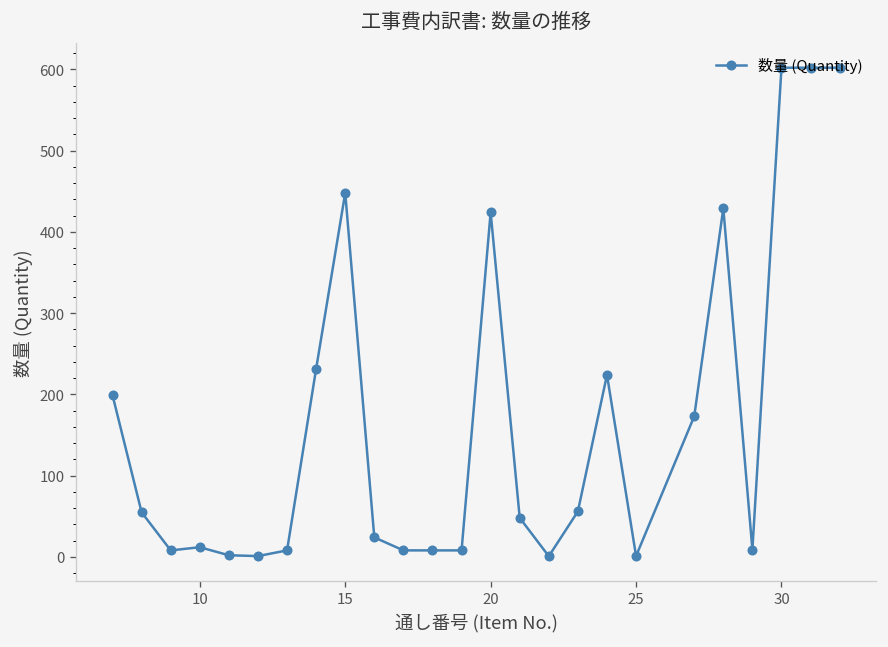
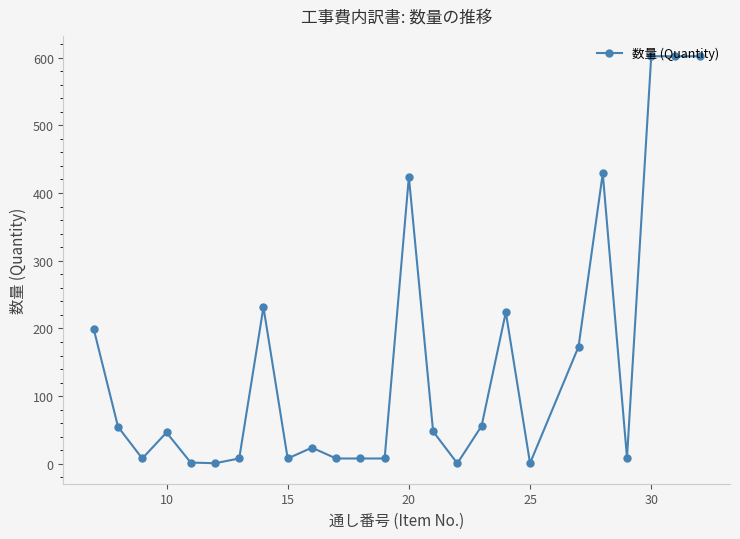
  {
-   "10": 10,
-   "15": 450,
+   "10": 50,
+   "15": 10,
    "20": 420,
    "25": 0,
    "30": 600
  }
